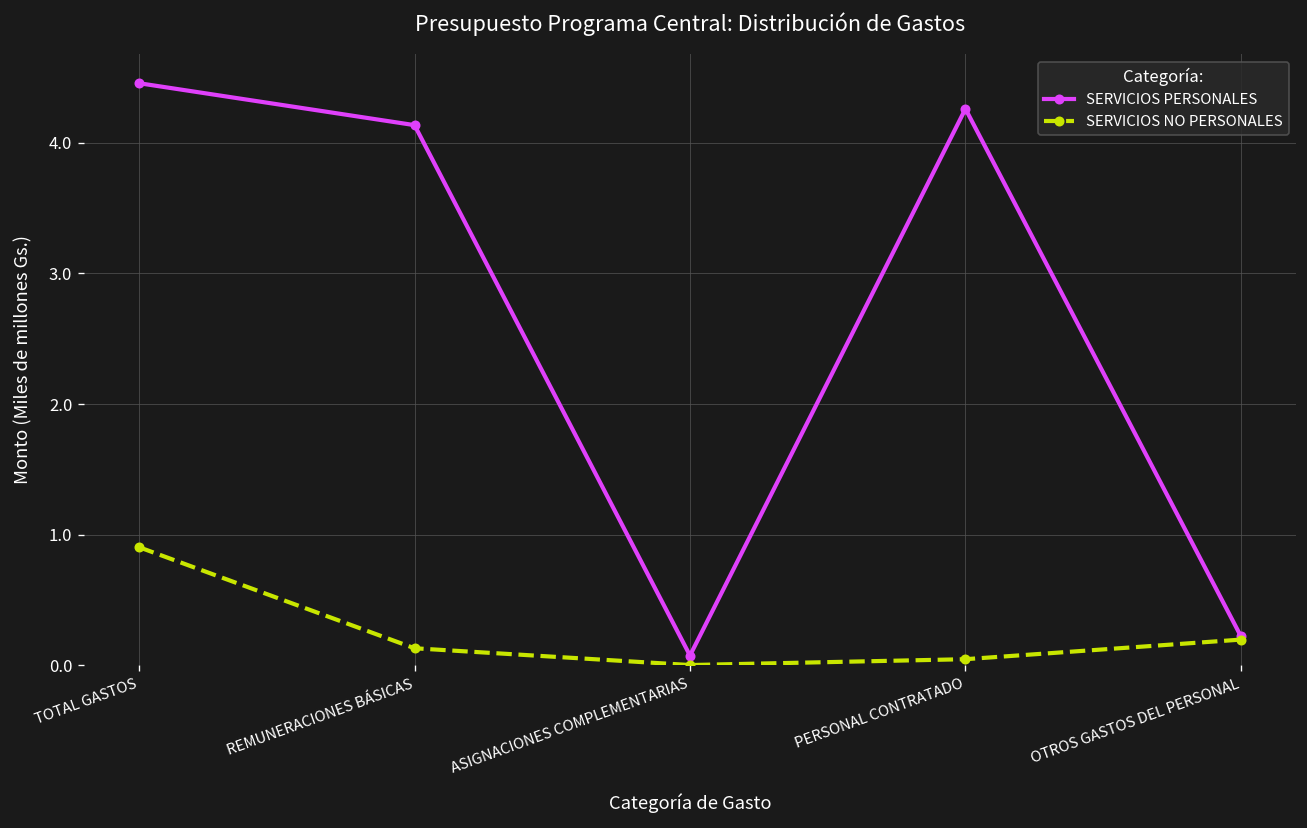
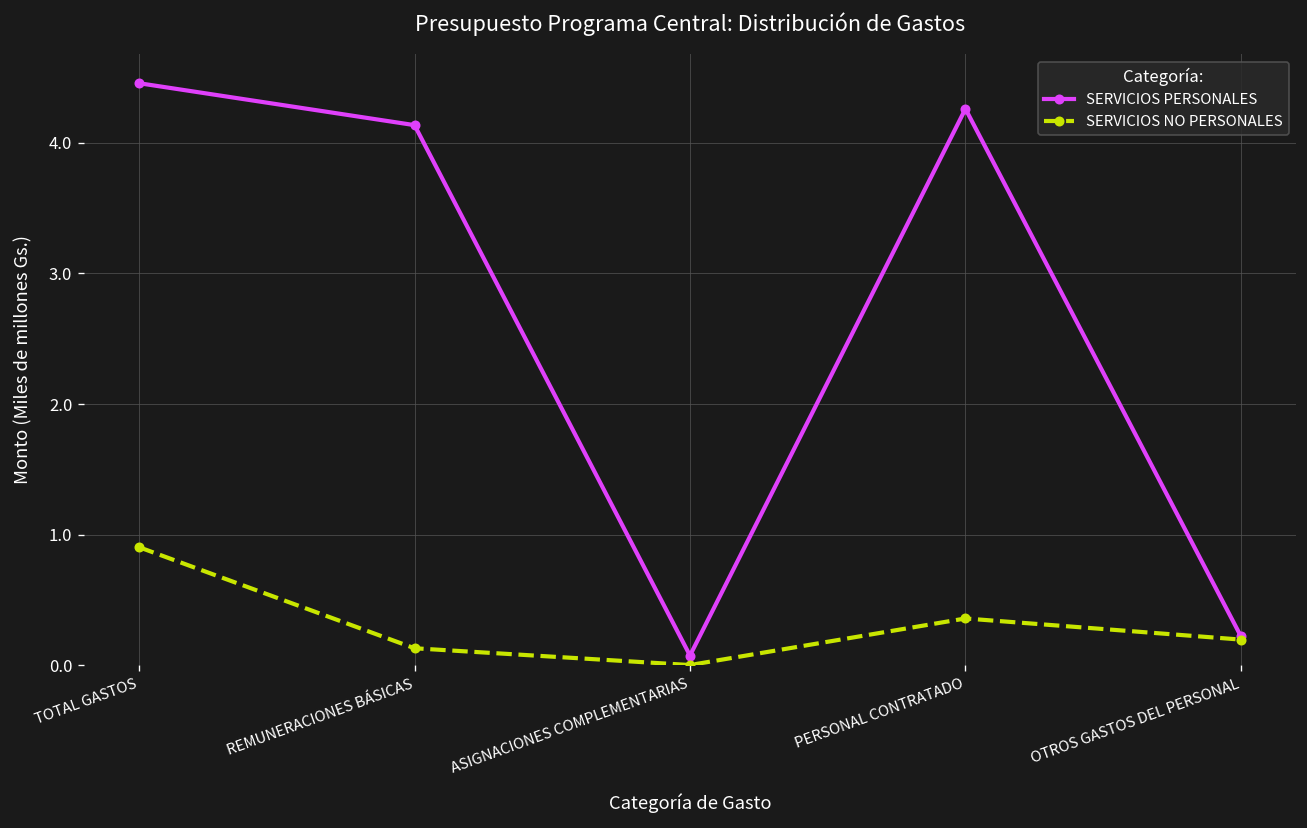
  {
    "SERVICIOS PERSONALES": {
      "TOTAL GASTOS": 4.46,
      "REMUNERACIONES BÁSICAS": 4.14,
      "ASIGNACIONES COMPLEMENTARIAS": 0.08,
      "PERSONAL CONTRATADO": 4.26,
      "OTROS GASTOS DEL PERSONAL": 0.22
    },
    "SERVICIOS NO PERSONALES": {
      "TOTAL GASTOS": 0.90,
      "REMUNERACIONES BÁSICAS": 0.13,
      "ASIGNACIONES COMPLEMENTARIAS": 0.00,
-     "PERSONAL CONTRATADO": 0.05,
+     "PERSONAL CONTRATADO": 0.36,
      "OTROS GASTOS DEL PERSONAL": 0.20
    }
  }
